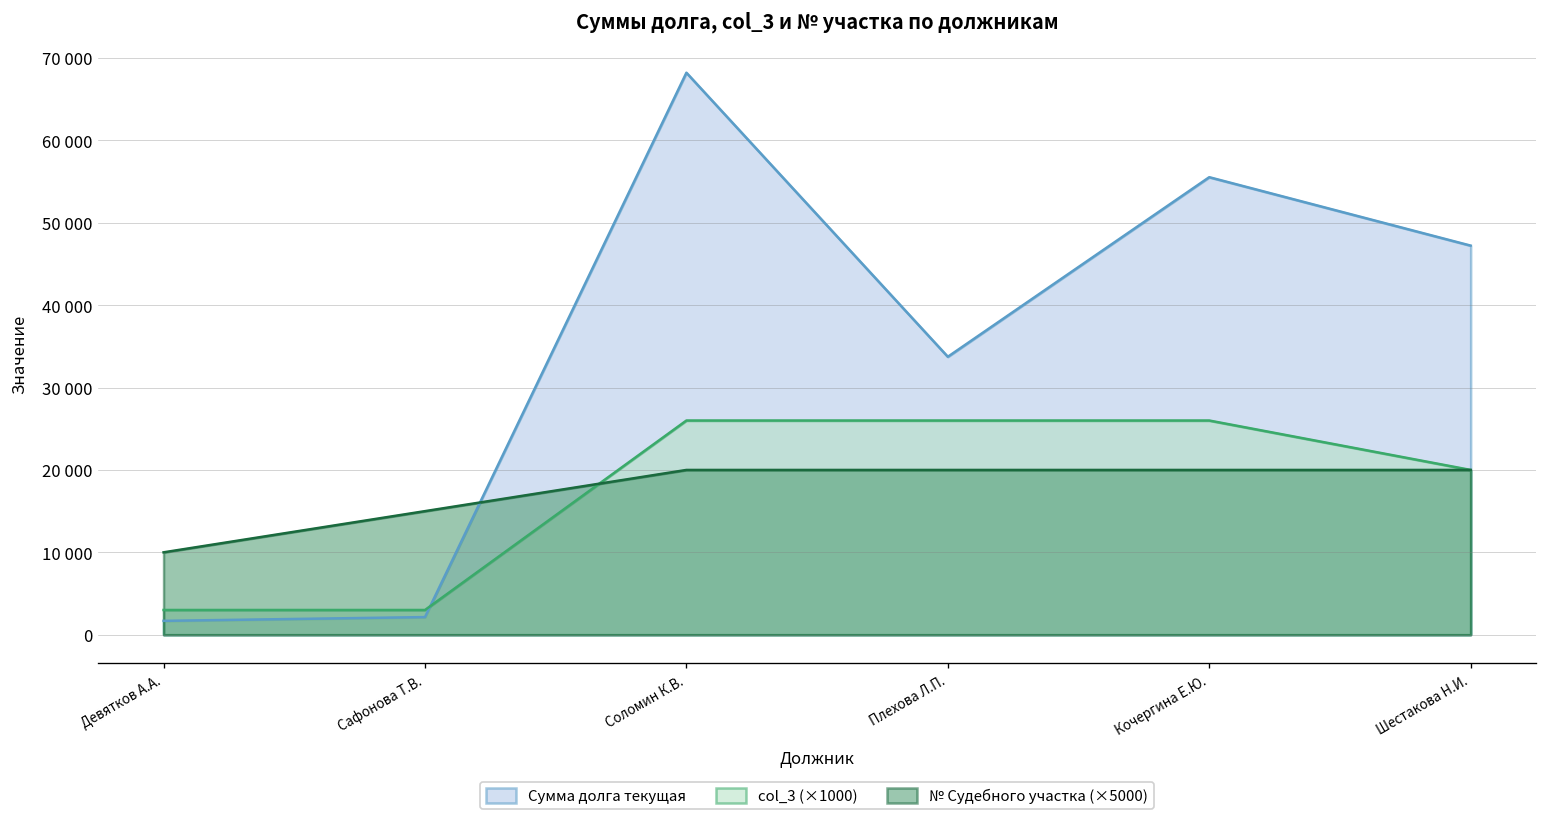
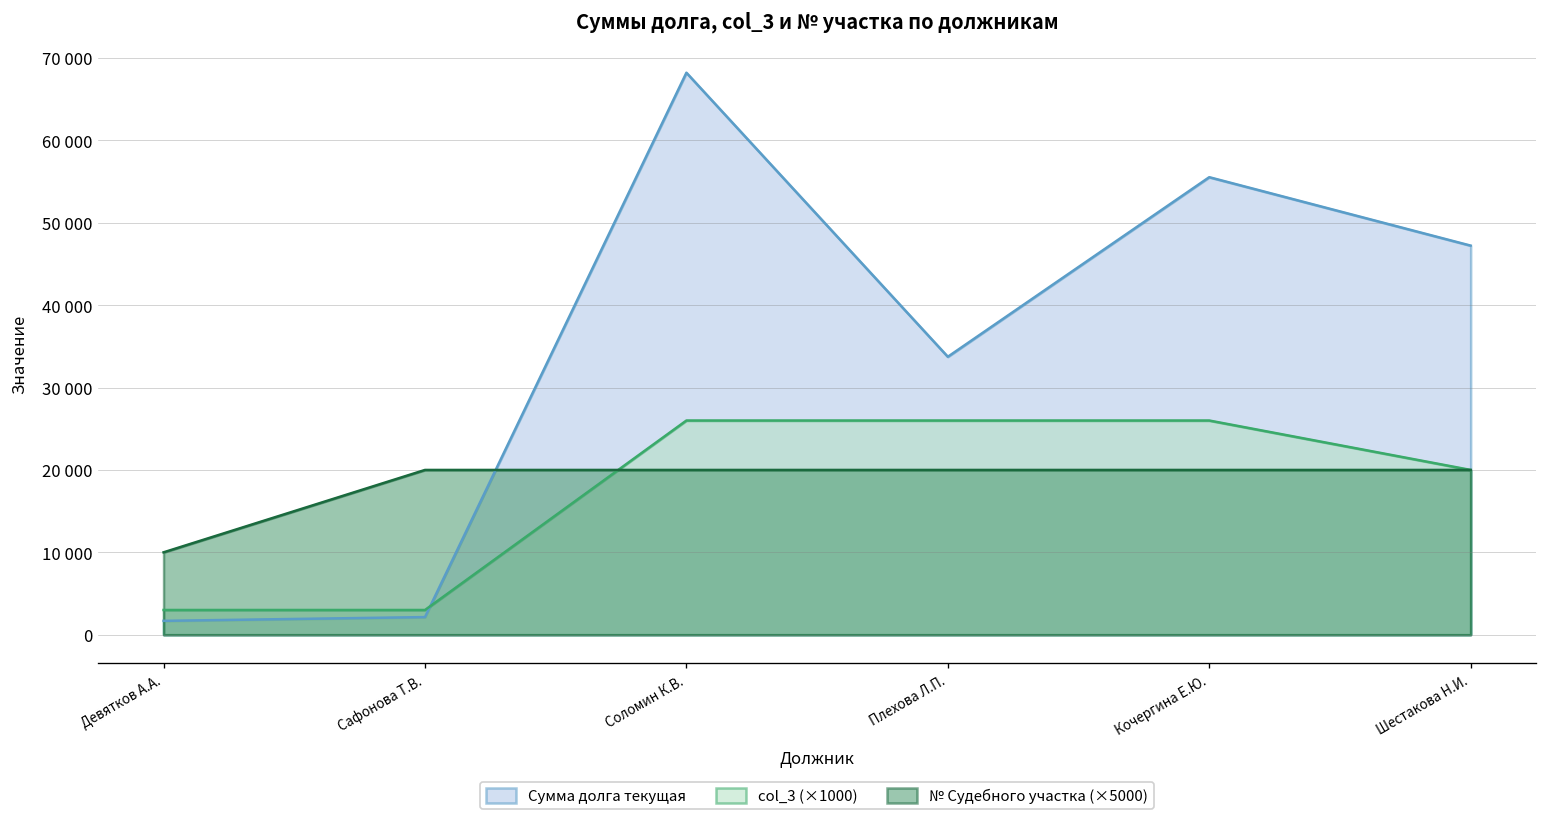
  {
    "№ Судебного участка (×5000)": {
      "Девятков А.А.": 10000,
-     "Сафонова Т.В.": 15000,
+     "Сафонова Т.В.": 20000,
      "Соломин К.В.": 20000,
      "Плехова Л.П.": 20000,
      "Кочергина Е.Ю.": 20000
    }
  }
